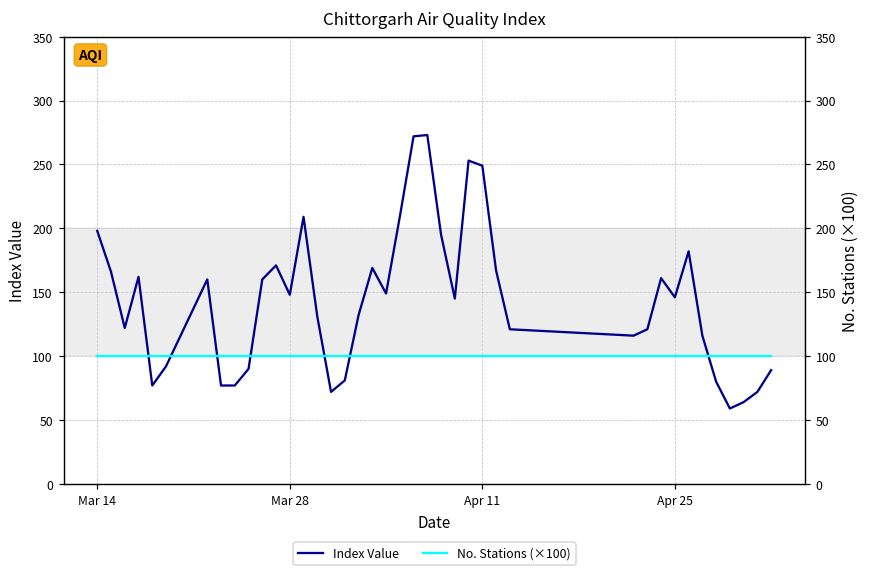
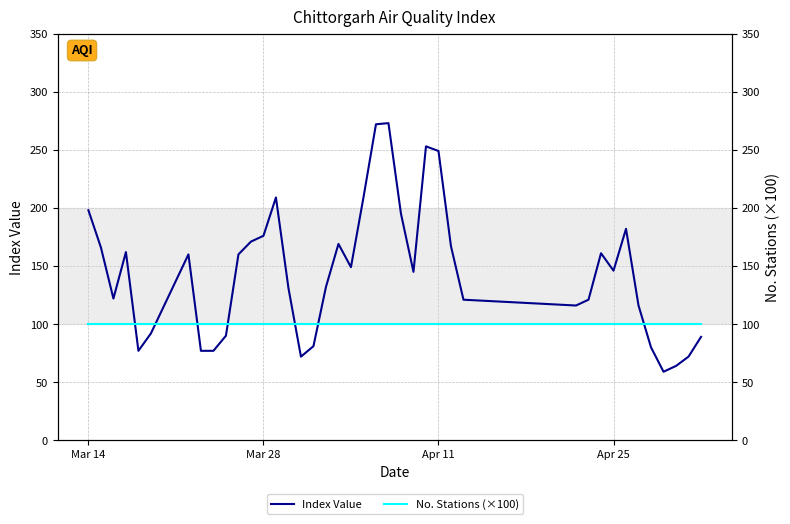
  {
    "Index Value": {
      "Mar 14": 198,
-     "Mar 28": 148,
+     "Mar 28": 176,
      "Apr 11": 249,
      "Apr 25": 146
    },
    "No. Stations (×100)": {
      "Mar 14": 100,
      "Mar 28": 100,
      "Apr 11": 100,
      "Apr 25": 100
    }
  }
